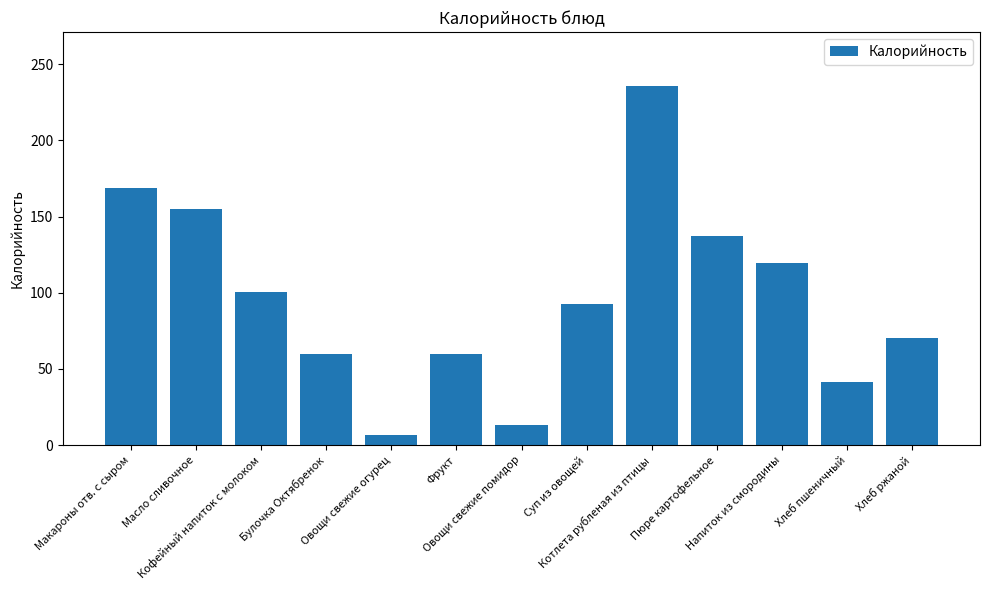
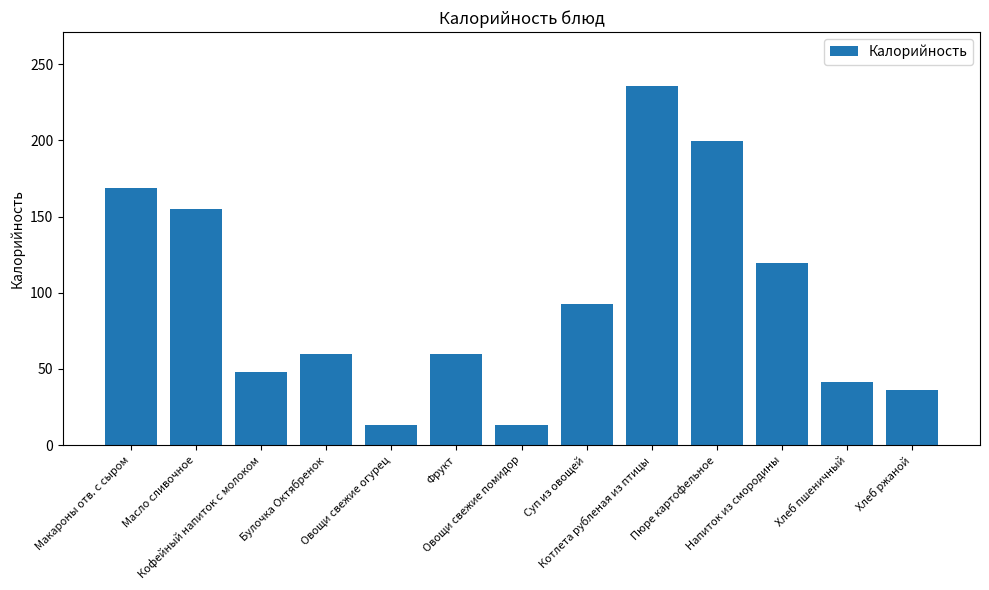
  {
    "Макароны отв. с сыром": 168,
    "Масло сливочное": 155,
-   "Кофейный напиток с молоком": 101,
+   "Кофейный напиток с молоком": 48,
    "Булочка Октябренок": 60,
-   "Овощи свежие огурец": 7,
+   "Овощи свежие огурец": 13,
    "Фрукт": 60,
    "Овощи свежие помидор": 13,
    "Суп из овощей": 92,
    "Котлета рубленая из птицы": 236,
-   "Пюре картофельное": 137,
+   "Пюре картофельное": 200,
    "Напиток из смородины": 119,
    "Хлеб пшеничный": 42,
-   "Хлеб ржаной": 70
+   "Хлеб ржаной": 36
  }
